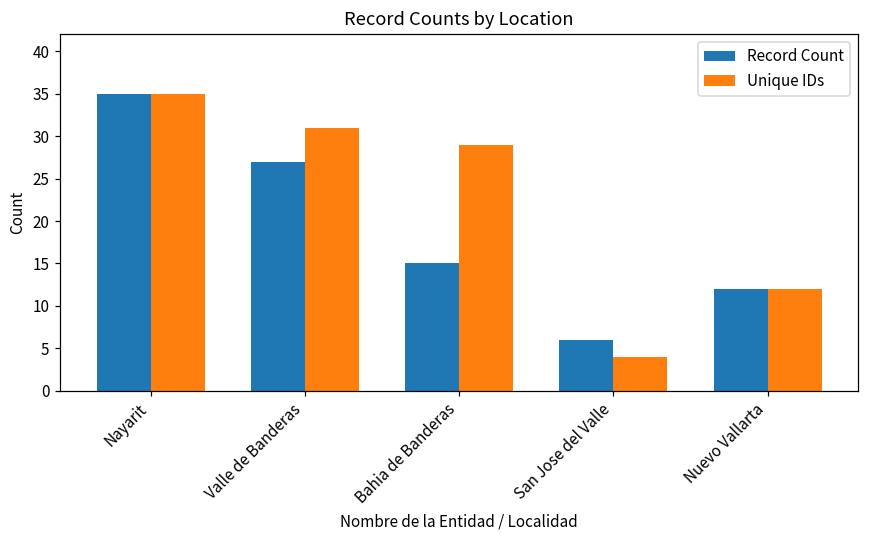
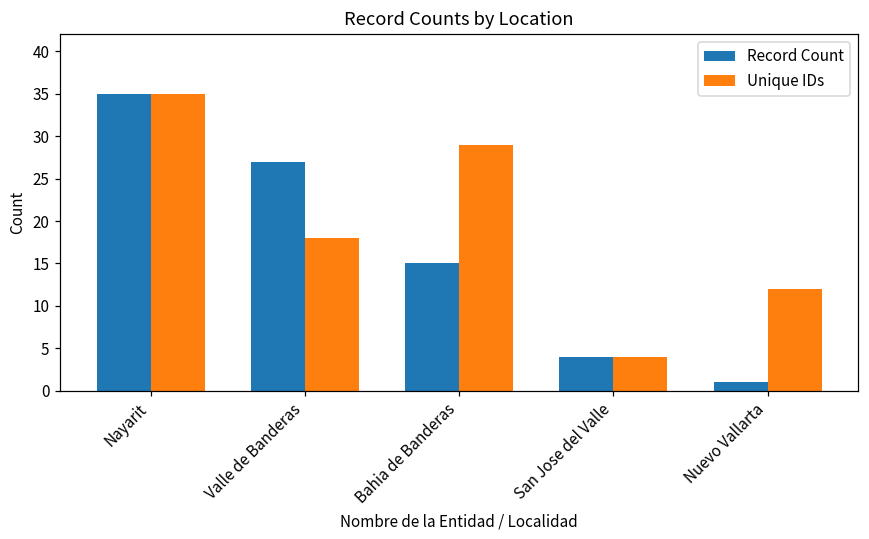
  {
    "Record Count": {
      "Nayarit": 35,
      "Valle de Banderas": 27,
      "Bahia de Banderas": 15,
-     "San Jose del Valle": 6,
-     "Nuevo Vallarta": 12
+     "San Jose del Valle": 4,
+     "Nuevo Vallarta": 1
    },
    "Unique IDs": {
      "Nayarit": 35,
-     "Valle de Banderas": 31,
+     "Valle de Banderas": 18,
      "Bahia de Banderas": 29,
      "San Jose del Valle": 4,
      "Nuevo Vallarta": 12
    }
  }
